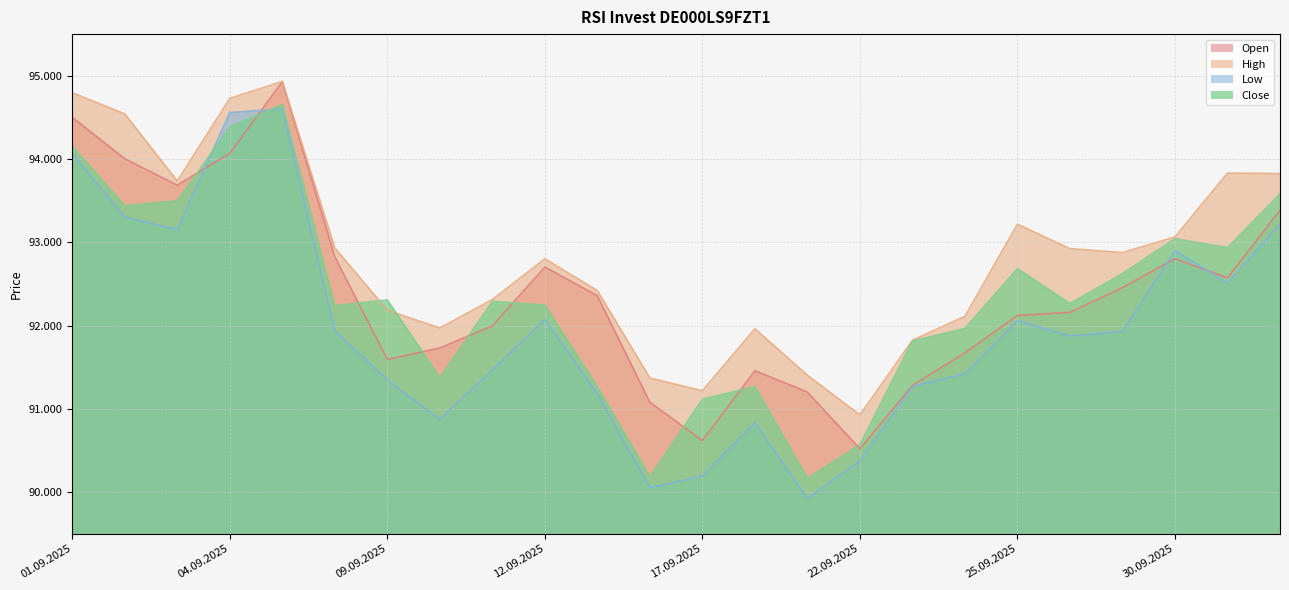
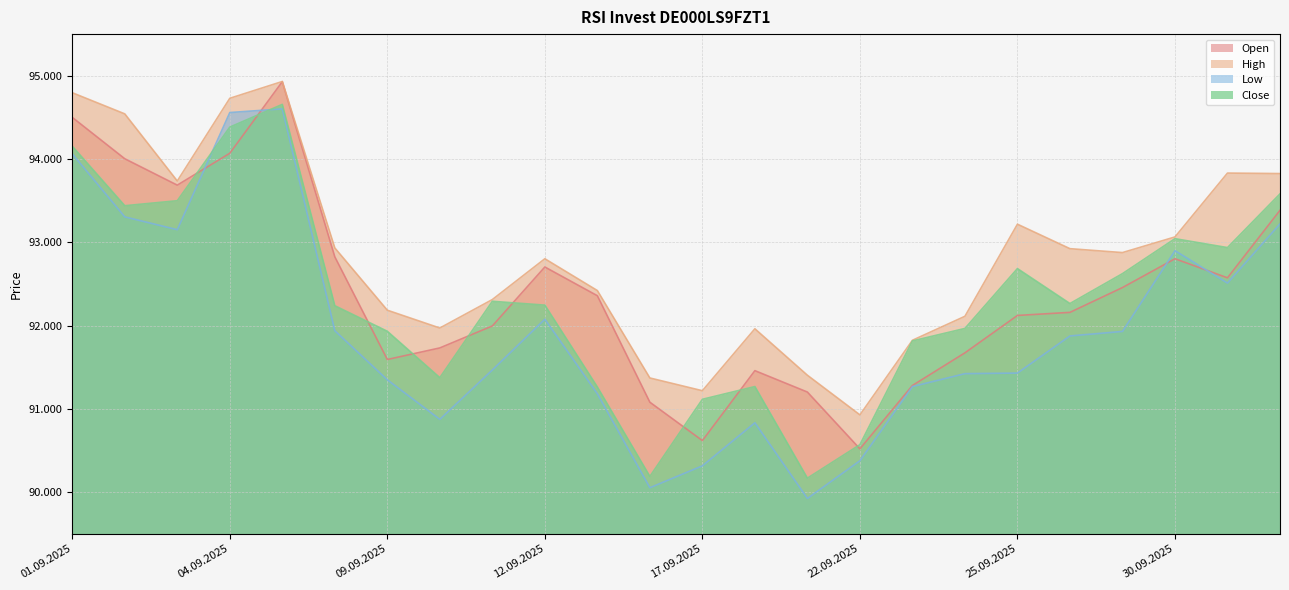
  {
    "Low": {
      "01.09.2025": 94.1,
      "04.09.2025": 94.6,
      "09.09.2025": 91.3,
      "12.09.2025": 92.1,
-     "17.09.2025": 90.2,
+     "17.09.2025": 90.3,
      "22.09.2025": 90.4,
-     "25.09.2025": 92.1,
+     "25.09.2025": 91.4,
      "30.09.2025": 92.9
    },
    "Close": {
      "01.09.2025": 94.2,
      "04.09.2025": 94.4,
-     "09.09.2025": 92.3,
+     "09.09.2025": 91.9,
      "12.09.2025": 92.2,
      "17.09.2025": 91.1,
      "22.09.2025": 90.6,
      "25.09.2025": 92.7
    }
  }
